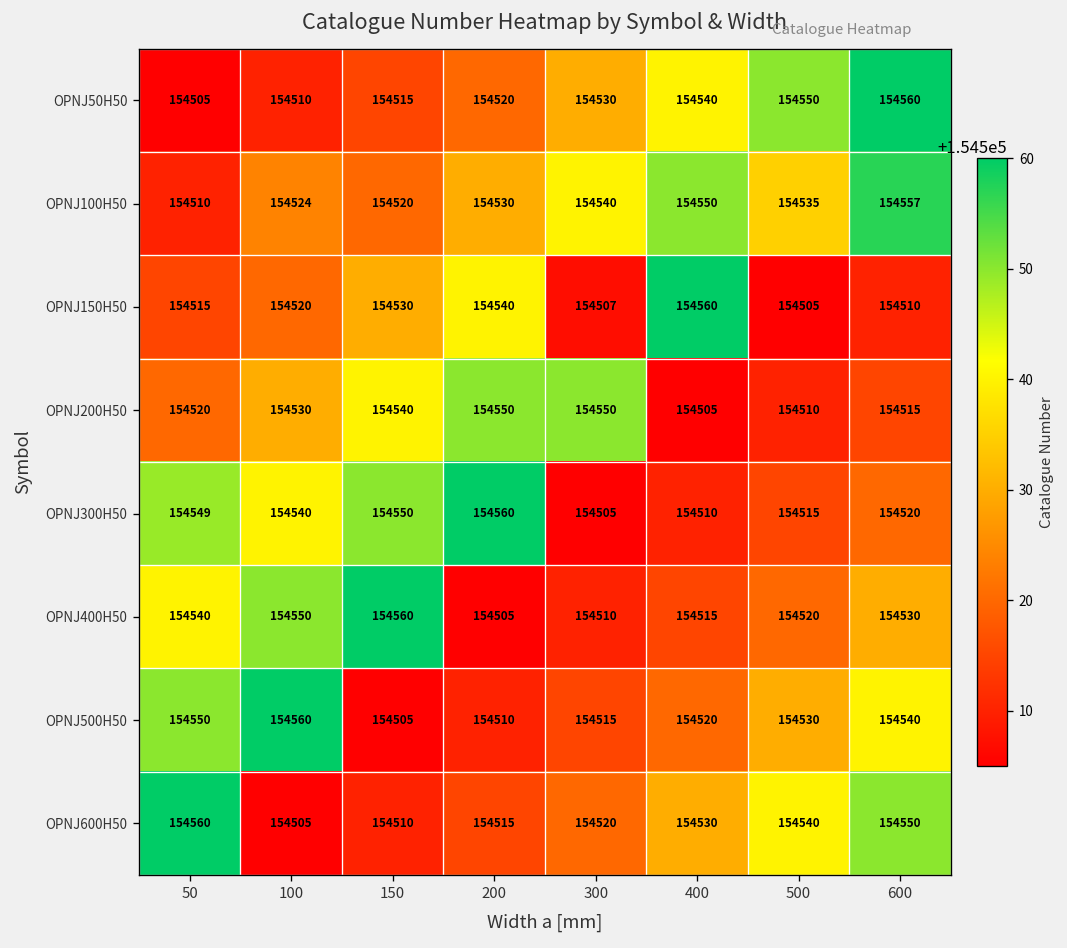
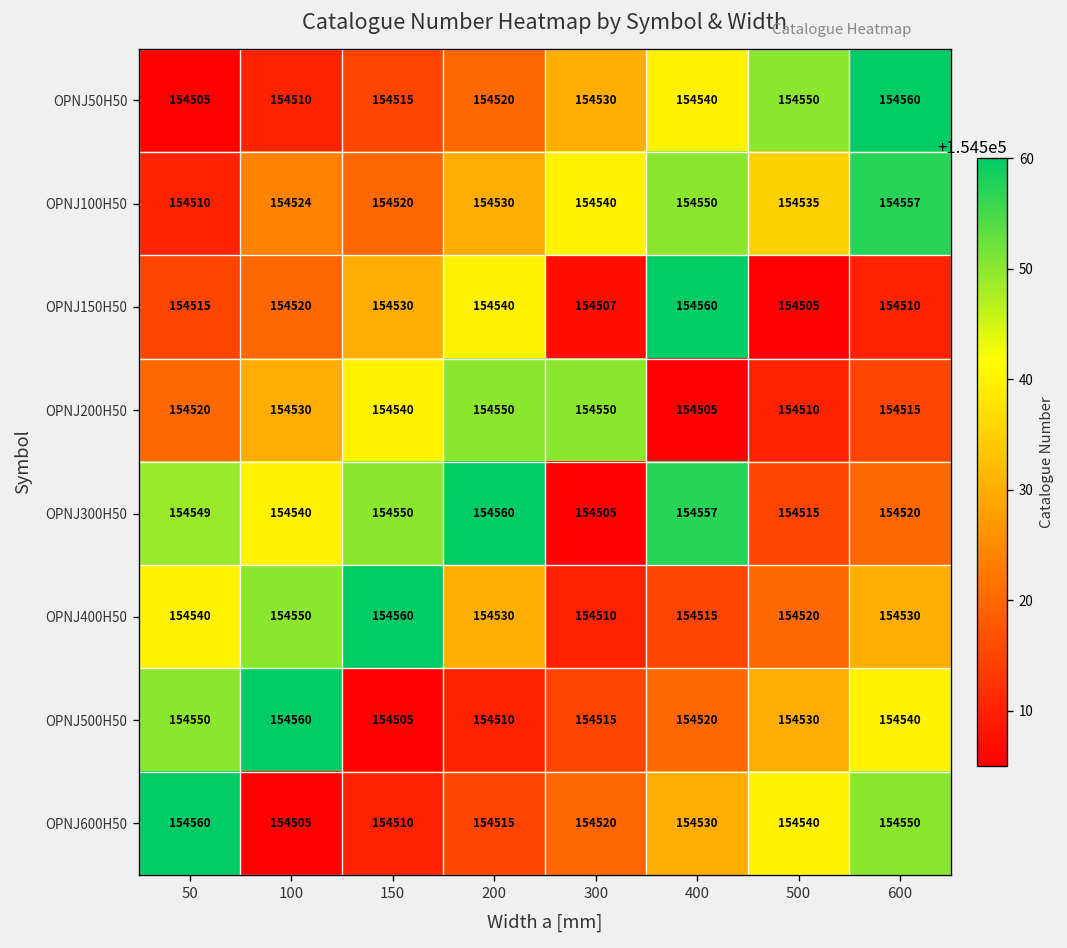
  {
    "OPNJ50H50": {
      "50": 154505,
      "100": 154510,
      "150": 154515,
      "200": 154520,
      "300": 154530,
      "400": 154540,
      "500": 154550,
      "600": 154560
    },
    "OPNJ100H50": {
      "50": 154510,
      "100": 154524,
      "150": 154520,
      "200": 154530,
      "300": 154540,
      "400": 154550,
      "500": 154535,
      "600": 154557
    },
    "OPNJ150H50": {
      "50": 154515,
      "100": 154520,
      "150": 154530,
      "200": 154540,
      "300": 154507,
      "400": 154560,
      "500": 154505,
      "600": 154510
    },
    "OPNJ200H50": {
      "50": 154520,
      "100": 154530,
      "150": 154540,
      "200": 154550,
      "300": 154550,
      "400": 154505,
      "500": 154510,
      "600": 154515
    },
    "OPNJ300H50": {
      "50": 154549,
      "100": 154540,
      "150": 154550,
      "200": 154560,
      "300": 154505,
-     "400": 154510,
+     "400": 154557,
      "500": 154515,
      "600": 154520
    },
    "OPNJ400H50": {
      "50": 154540,
      "100": 154550,
      "150": 154560,
-     "200": 154505,
+     "200": 154530,
      "300": 154510,
      "400": 154515,
      "500": 154520,
      "600": 154530
    },
    "OPNJ500H50": {
      "50": 154550,
      "100": 154560,
      "150": 154505,
      "200": 154510,
      "300": 154515,
      "400": 154520,
      "500": 154530,
      "600": 154540
    },
    "OPNJ600H50": {
      "50": 154560,
      "100": 154505,
      "150": 154510,
      "200": 154515,
      "300": 154520,
      "400": 154530,
      "500": 154540,
      "600": 154550
    }
  }
